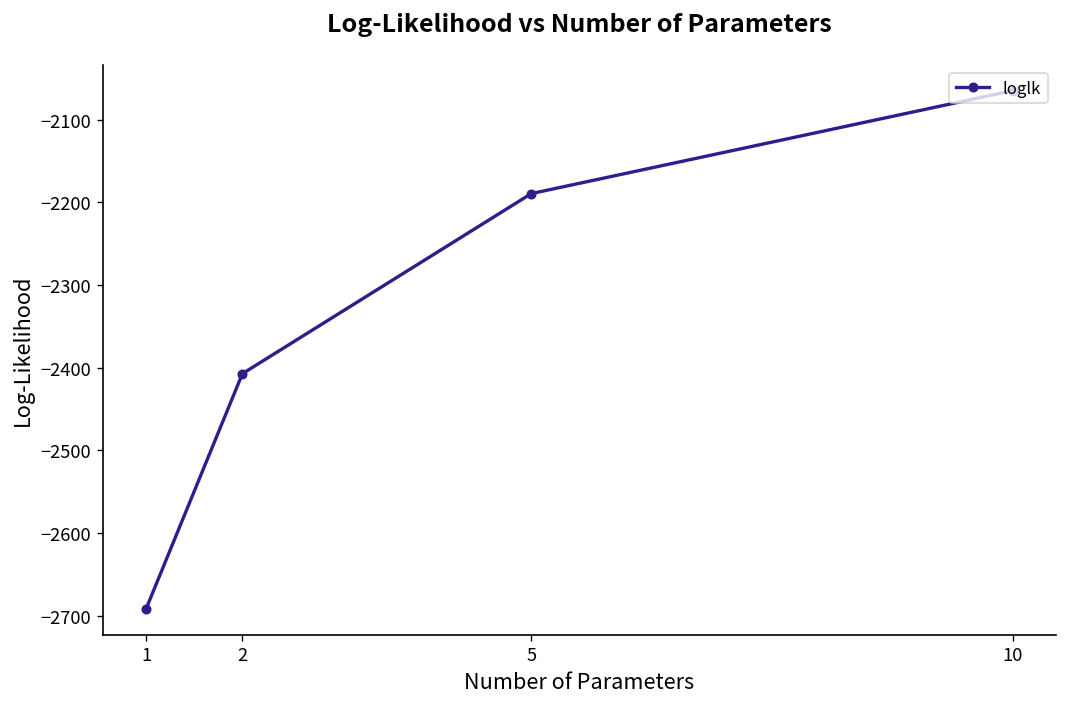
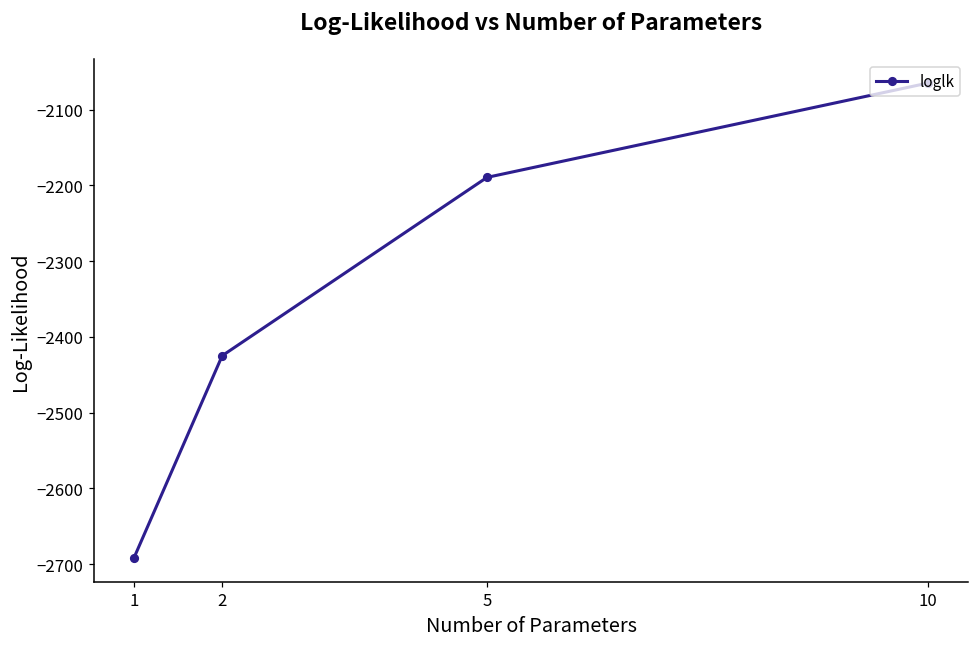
  {
    "1": -2690,
-   "2": -2410,
+   "2": -2420,
    "5": -2190
  }
